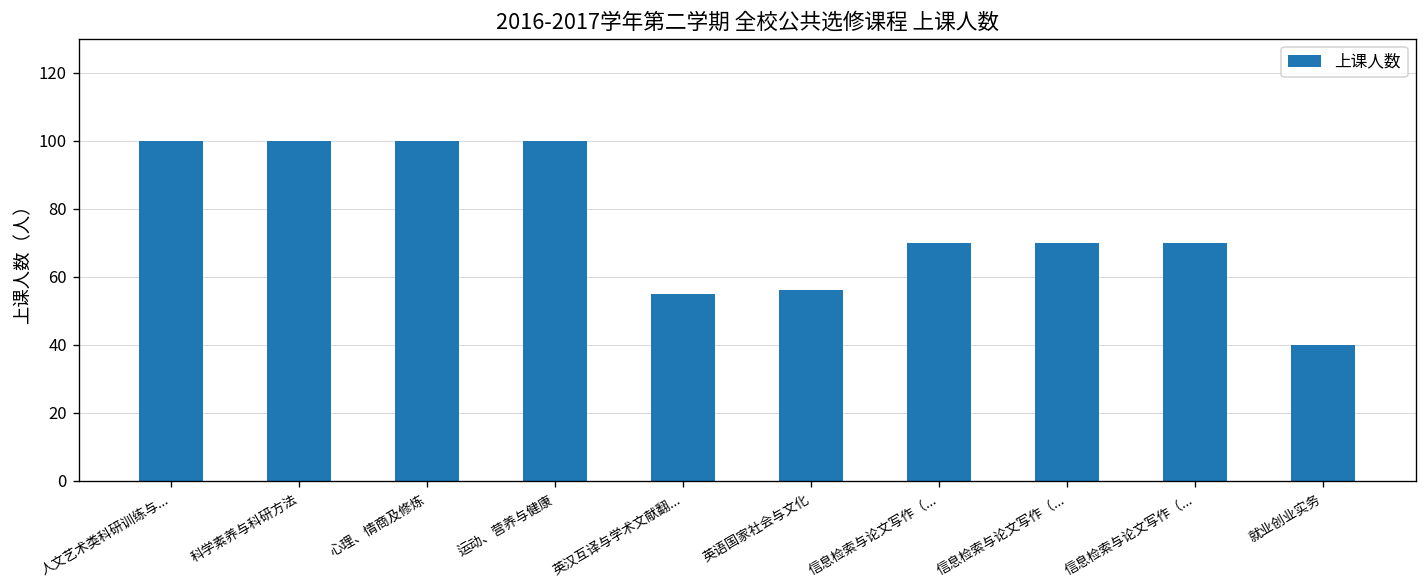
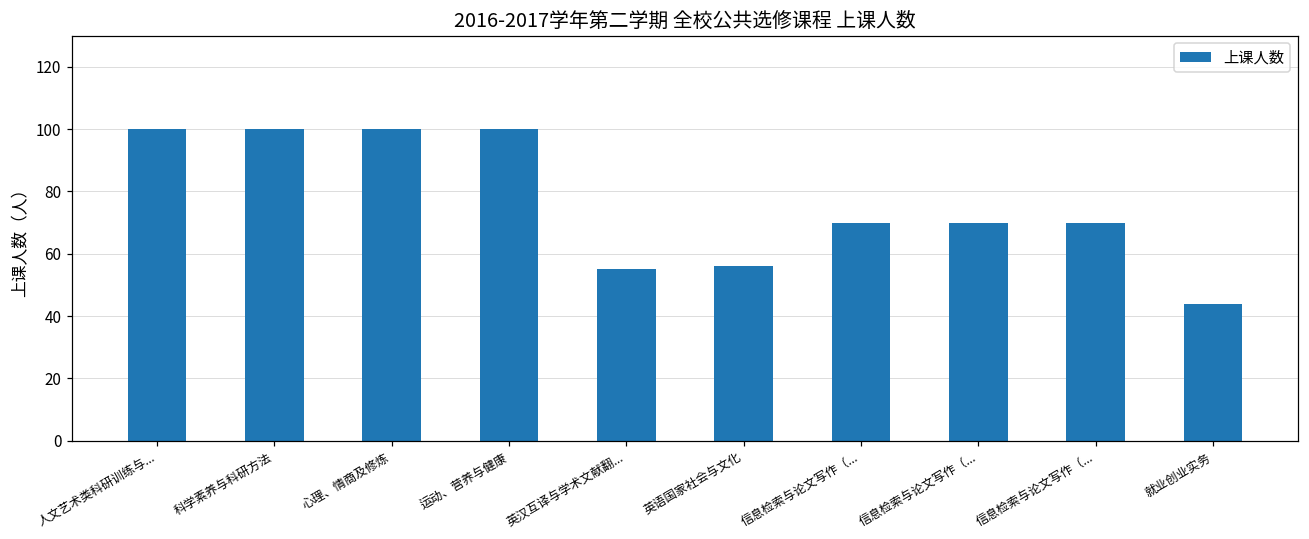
  {
    "人文艺术类科研训练与...": 100,
    "科学素养与科研方法": 100,
    "心理、情商及修炼": 100,
    "运动、营养与健康": 100,
    "英汉互译与学术文献翻...": 55,
    "英语国家社会与文化": 56,
-   "就业创业实务": 40
+   "就业创业实务": 44
  }
